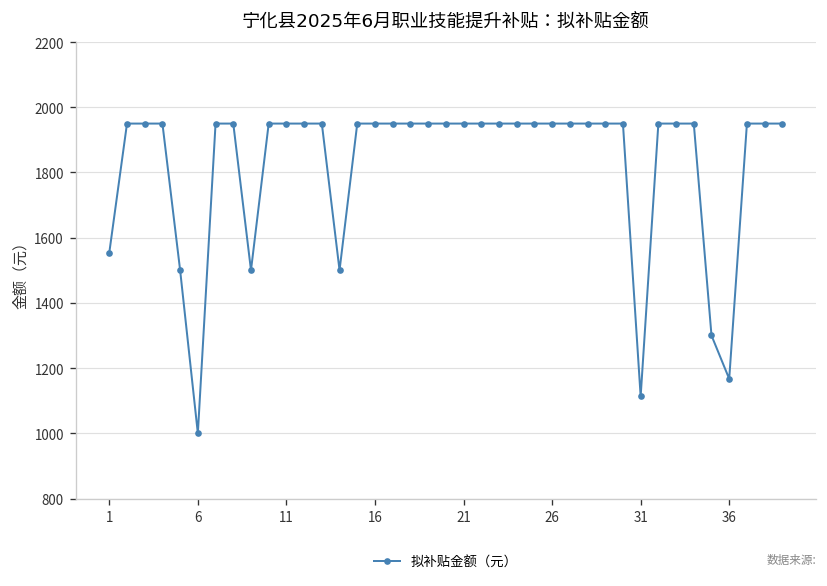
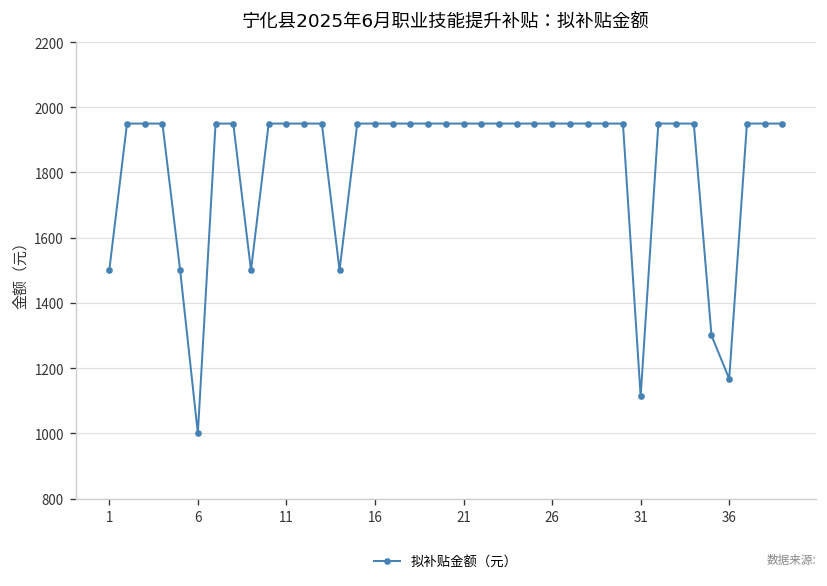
  {
-   "1": 1550,
+   "1": 1500,
    "6": 1000,
    "11": 1950,
    "16": 1950,
    "21": 1950,
    "26": 1950,
    "31": 1110,
    "36": 1170
  }
